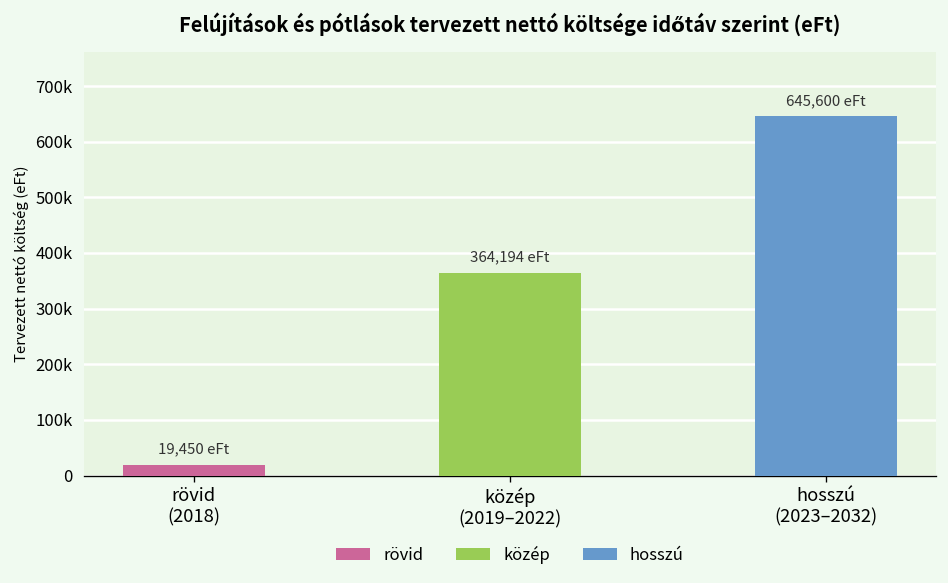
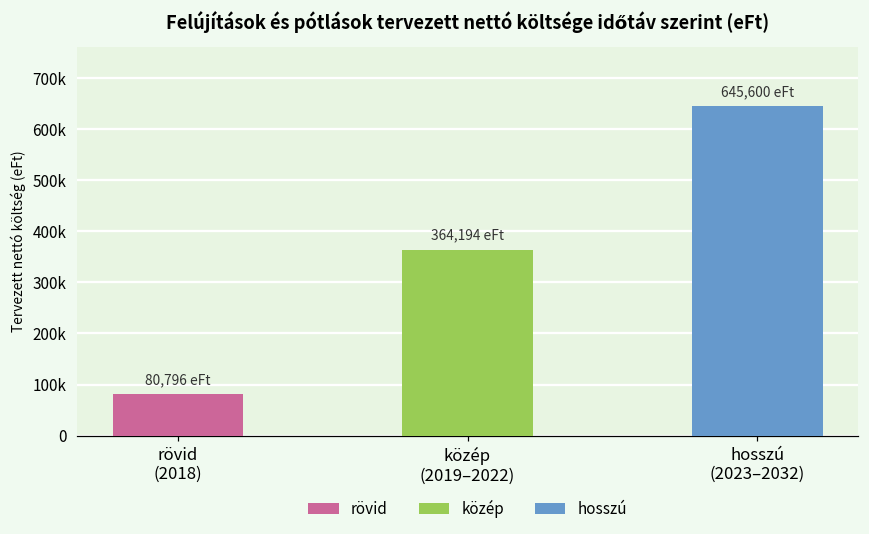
  {
-   "rövid (2018)": "19,450",
+   "rövid (2018)": "80,796",
    "közép (2019–2022)": "364,194",
    "hosszú (2023–2032)": "645,600"
  }
